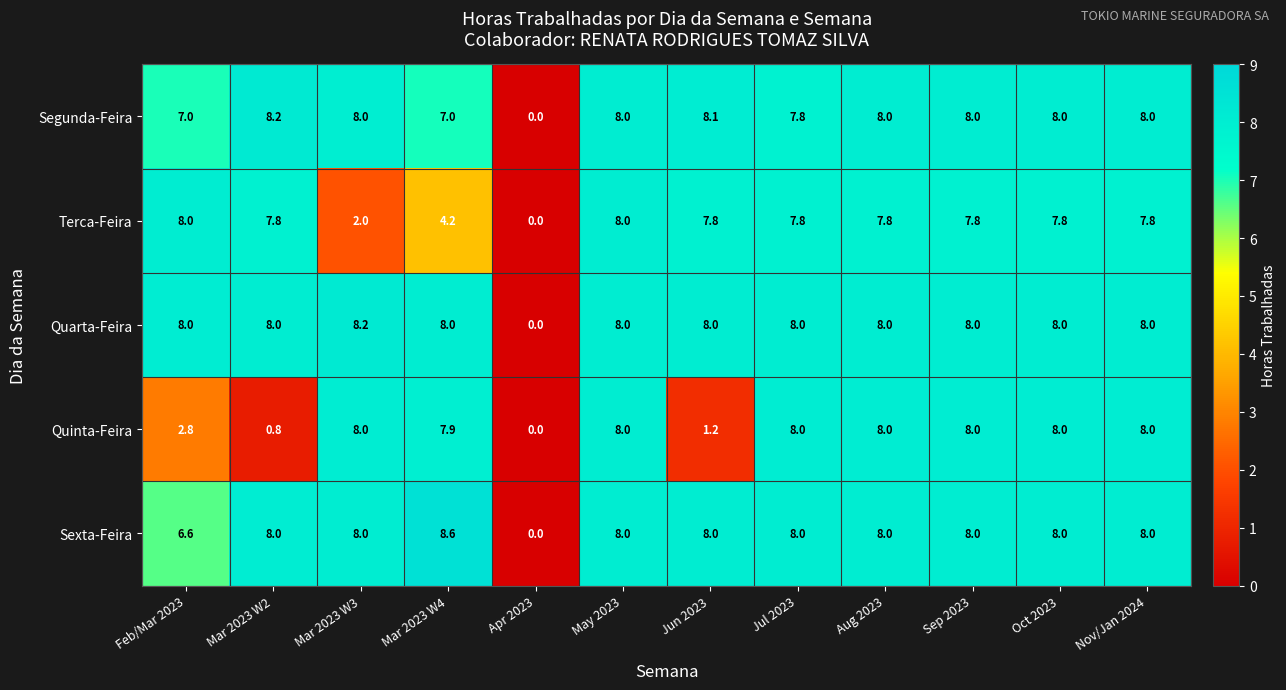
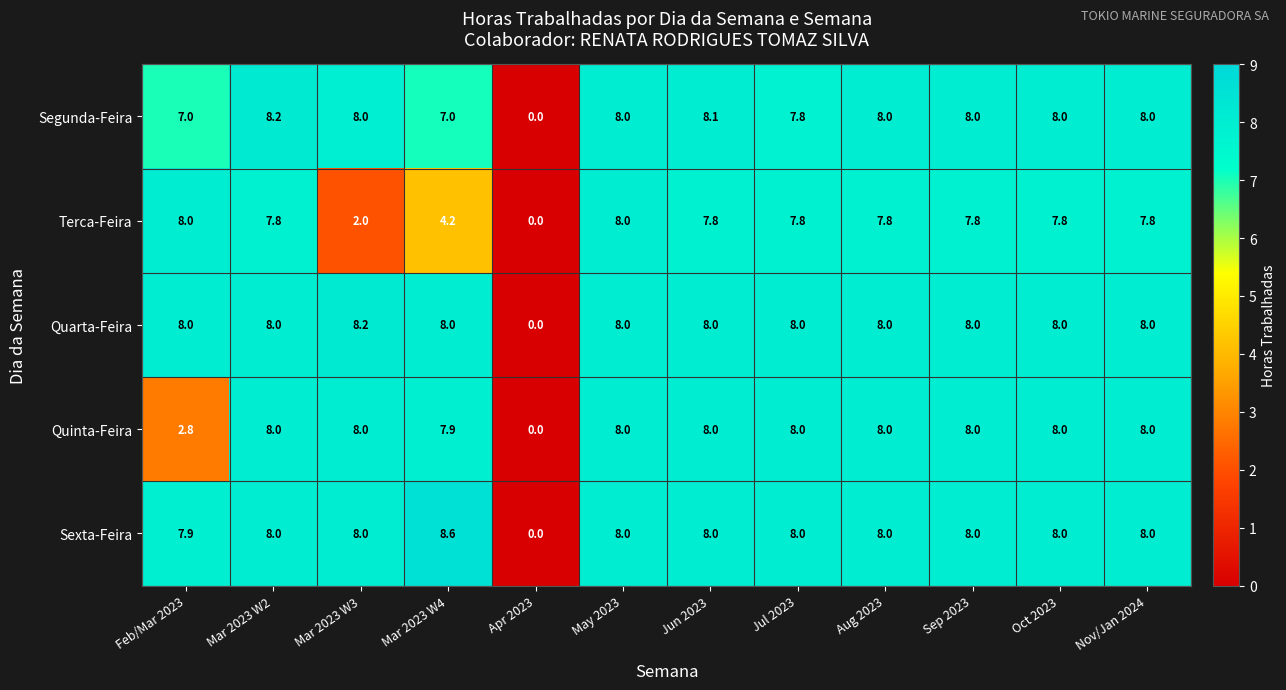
  {
    "Segunda-Feira": {
      "Feb/Mar 2023": 7.0,
      "Mar 2023 W2": 8.2,
      "Mar 2023 W3": 8.0,
      "Mar 2023 W4": 7.0,
      "Apr 2023": 0.0,
      "May 2023": 8.0,
      "Jun 2023": 8.1,
      "Jul 2023": 7.8,
      "Aug 2023": 8.0,
      "Sep 2023": 8.0,
      "Oct 2023": 8.0,
      "Nov/Jan 2024": 8.0
    },
    "Terca-Feira": {
      "Feb/Mar 2023": 8.0,
      "Mar 2023 W2": 7.8,
      "Mar 2023 W3": 2.0,
      "Mar 2023 W4": 4.2,
      "Apr 2023": 0.0,
      "May 2023": 8.0,
      "Jun 2023": 7.8,
      "Jul 2023": 7.8,
      "Aug 2023": 7.8,
      "Sep 2023": 7.8,
      "Oct 2023": 7.8,
      "Nov/Jan 2024": 7.8
    },
    "Quarta-Feira": {
      "Feb/Mar 2023": 8.0,
      "Mar 2023 W2": 8.0,
      "Mar 2023 W3": 8.2,
      "Mar 2023 W4": 8.0,
      "Apr 2023": 0.0,
      "May 2023": 8.0,
      "Jun 2023": 8.0,
      "Jul 2023": 8.0,
      "Aug 2023": 8.0,
      "Sep 2023": 8.0,
      "Oct 2023": 8.0,
      "Nov/Jan 2024": 8.0
    },
    "Quinta-Feira": {
      "Feb/Mar 2023": 2.8,
-     "Mar 2023 W2": 0.8,
+     "Mar 2023 W2": 8.0,
      "Mar 2023 W3": 8.0,
      "Mar 2023 W4": 7.9,
      "Apr 2023": 0.0,
      "May 2023": 8.0,
-     "Jun 2023": 1.2,
+     "Jun 2023": 8.0,
      "Jul 2023": 8.0,
      "Aug 2023": 8.0,
      "Sep 2023": 8.0,
      "Oct 2023": 8.0,
      "Nov/Jan 2024": 8.0
    },
    "Sexta-Feira": {
-     "Feb/Mar 2023": 6.6,
+     "Feb/Mar 2023": 7.9,
      "Mar 2023 W2": 8.0,
      "Mar 2023 W3": 8.0,
      "Mar 2023 W4": 8.6,
      "Apr 2023": 0.0,
      "May 2023": 8.0,
      "Jun 2023": 8.0,
      "Jul 2023": 8.0,
      "Aug 2023": 8.0,
      "Sep 2023": 8.0,
      "Oct 2023": 8.0,
      "Nov/Jan 2024": 8.0
    }
  }
